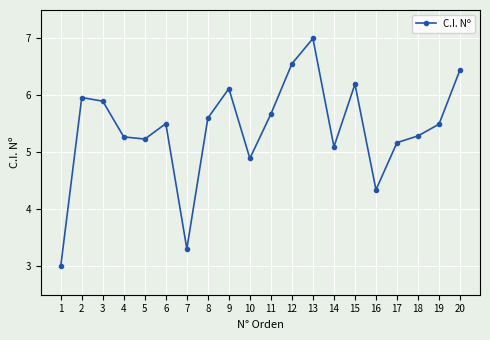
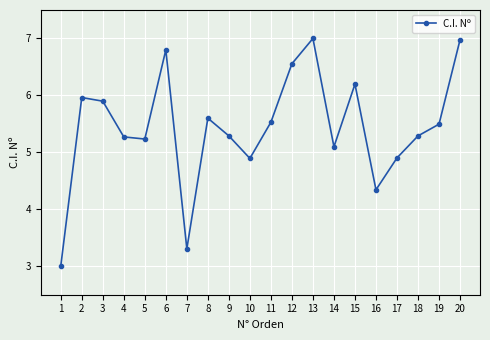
  {
    "1": 3.0,
    "2": 6.0,
    "3": 5.9,
    "4": 5.3,
    "5": 5.2,
-   "6": 5.5,
+   "6": 6.8,
    "7": 3.3,
    "8": 5.6,
-   "9": 6.1,
+   "9": 5.3,
    "10": 4.9,
-   "11": 5.7,
+   "11": 5.5,
    "12": 6.6,
    "13": 7.0,
    "14": 5.1,
    "15": 6.2,
    "16": 4.3,
-   "17": 5.2,
+   "17": 4.9,
    "18": 5.3,
    "19": 5.5,
-   "20": 6.5
+   "20": 7.0
  }
